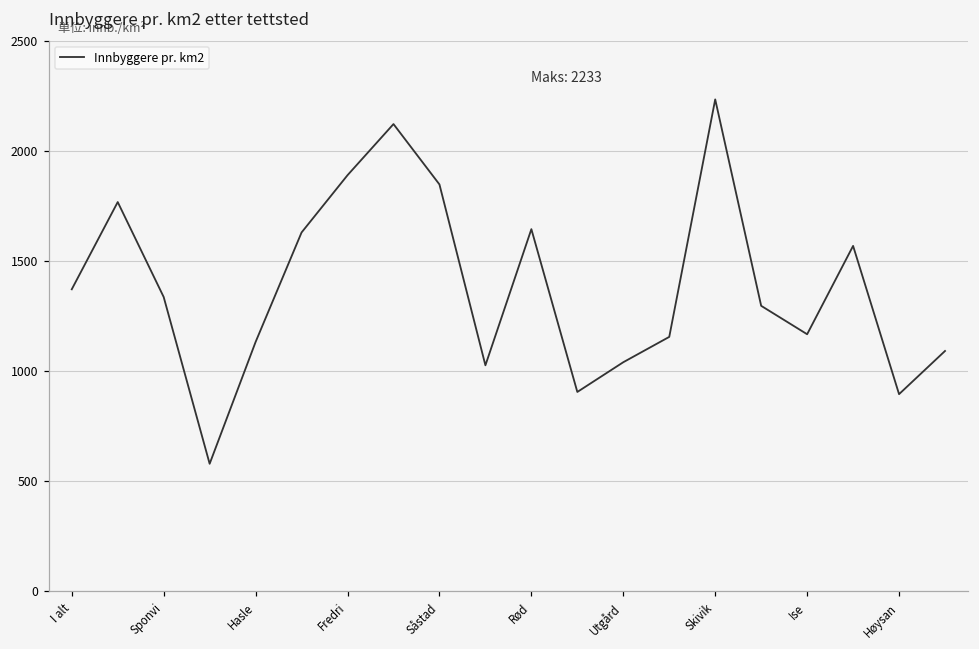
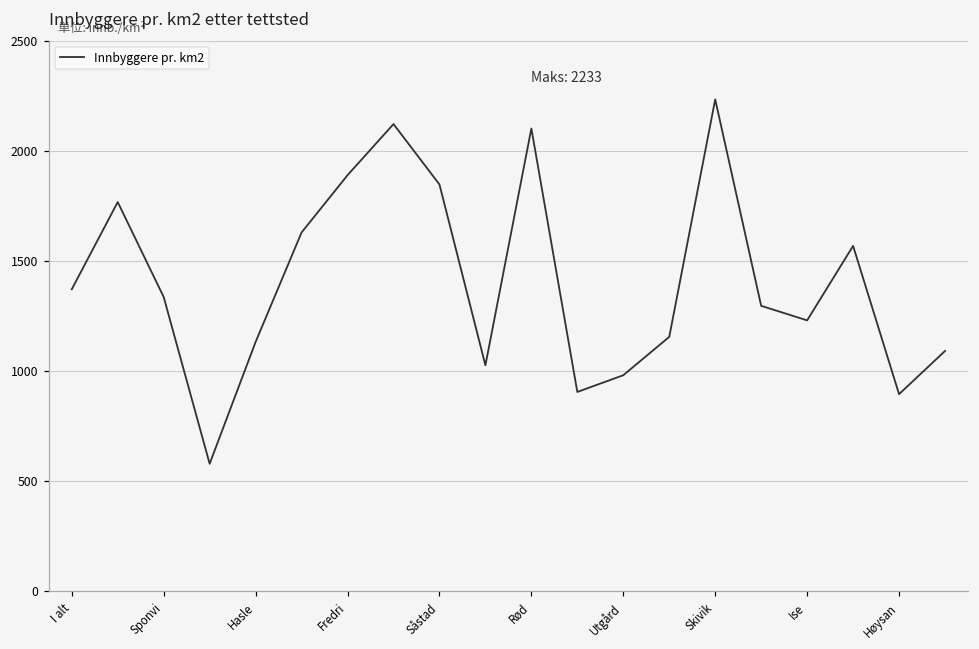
  {
    "I alt": 1370,
    "Sponvi": 1340,
    "Hasle": 1130,
    "Fredri": 1890,
    "Såstad": 1850,
-   "Rød": 1640,
-   "Utgård": 1040,
+   "Rød": 2100,
+   "Utgård": 980,
    "Skivik": 2230,
-   "Ise": 1170,
+   "Ise": 1230,
    "Høysan": 900
  }
